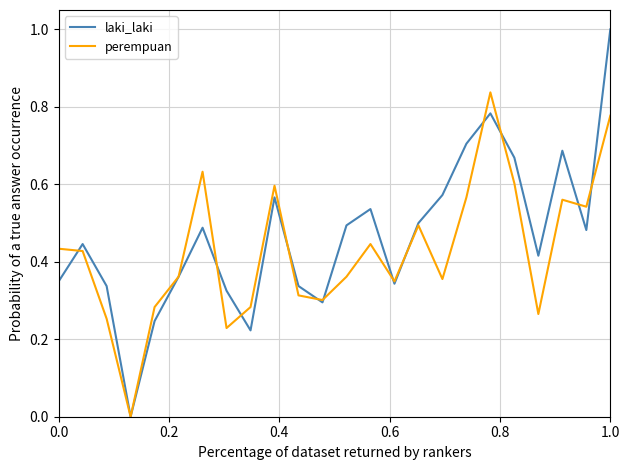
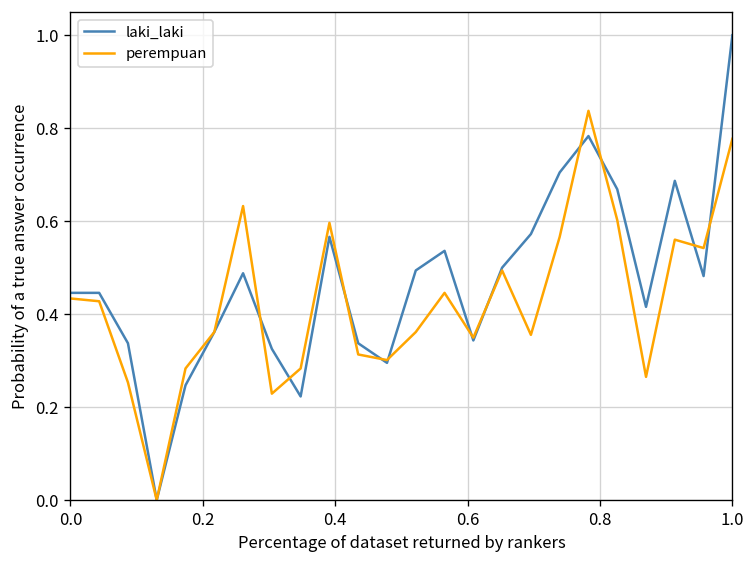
  {
    "laki_laki": {
-     "0.0": 0.35,
+     "0.0": 0.45,
      "1.0": 1.00
    },
    "perempuan": {
      "0.0": 0.43,
      "1.0": 0.78
    }
  }
